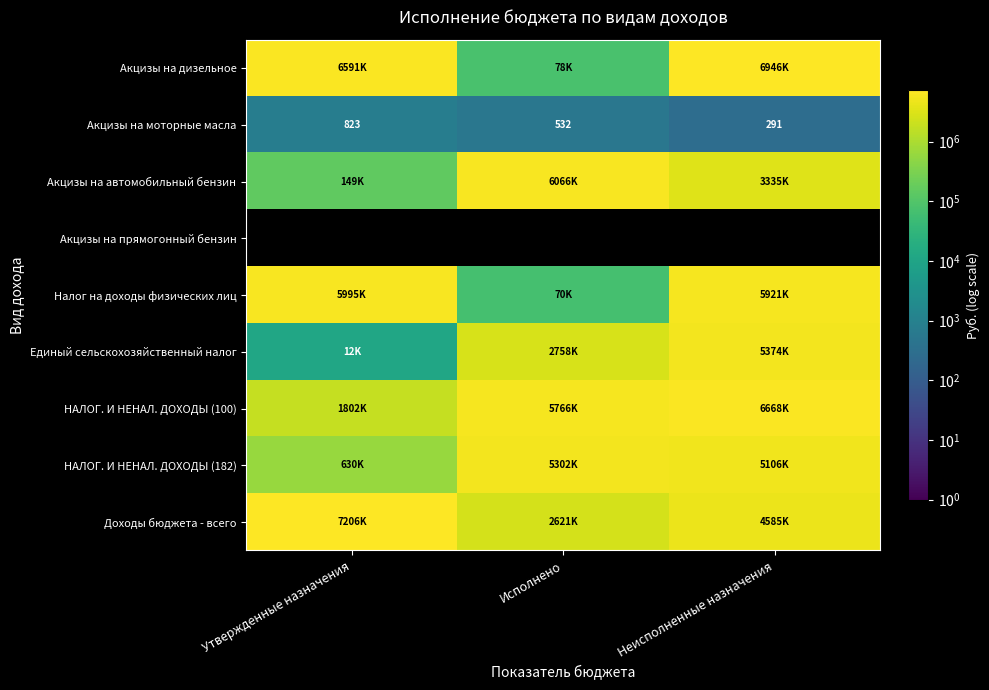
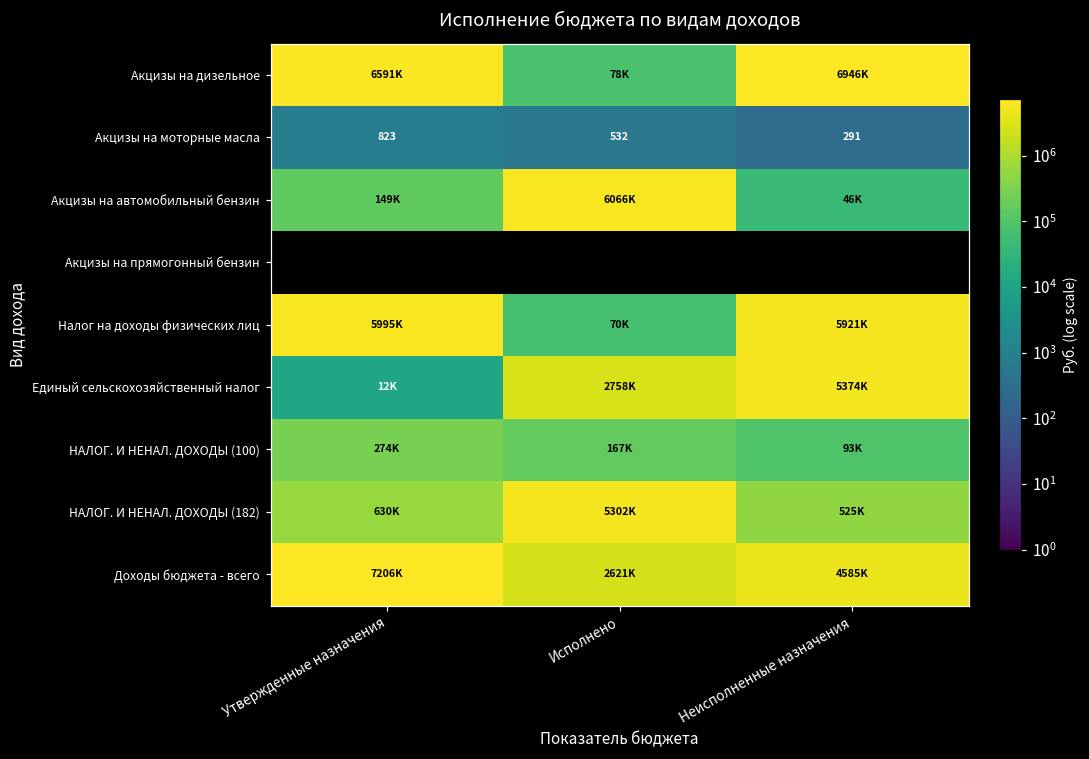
  {
    "Акцизы на дизельное": {
      "Утвержденные назначения": "6591K",
      "Исполнено": "78K",
      "Неисполненные назначения": "6946K"
    },
    "Акцизы на моторные масла": {
      "Утвержденные назначения": "823",
      "Исполнено": "532",
      "Неисполненные назначения": "291"
    },
    "Акцизы на автомобильный бензин": {
      "Утвержденные назначения": "149K",
      "Исполнено": "6066K",
-     "Неисполненные назначения": "3335K"
+     "Неисполненные назначения": "46K"
    },
    "Налог на доходы физических лиц": {
      "Утвержденные назначения": "5995K",
      "Исполнено": "70K",
      "Неисполненные назначения": "5921K"
    },
    "Единый сельскохозяйственный налог": {
      "Утвержденные назначения": "12K",
      "Исполнено": "2758K",
      "Неисполненные назначения": "5374K"
    },
    "НАЛОГ. И НЕНАЛ. ДОХОДЫ (100)": {
-     "Утвержденные назначения": "1802K",
-     "Исполнено": "5766K",
-     "Неисполненные назначения": "6668K"
+     "Утвержденные назначения": "274K",
+     "Исполнено": "167K",
+     "Неисполненные назначения": "93K"
    },
    "НАЛОГ. И НЕНАЛ. ДОХОДЫ (182)": {
      "Утвержденные назначения": "630K",
      "Исполнено": "5302K",
-     "Неисполненные назначения": "5106K"
+     "Неисполненные назначения": "525K"
    },
    "Доходы бюджета - всего": {
      "Утвержденные назначения": "7206K",
      "Исполнено": "2621K",
      "Неисполненные назначения": "4585K"
    }
  }
